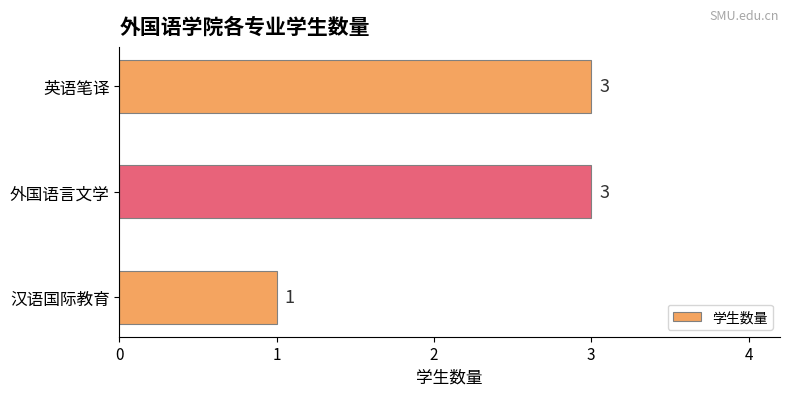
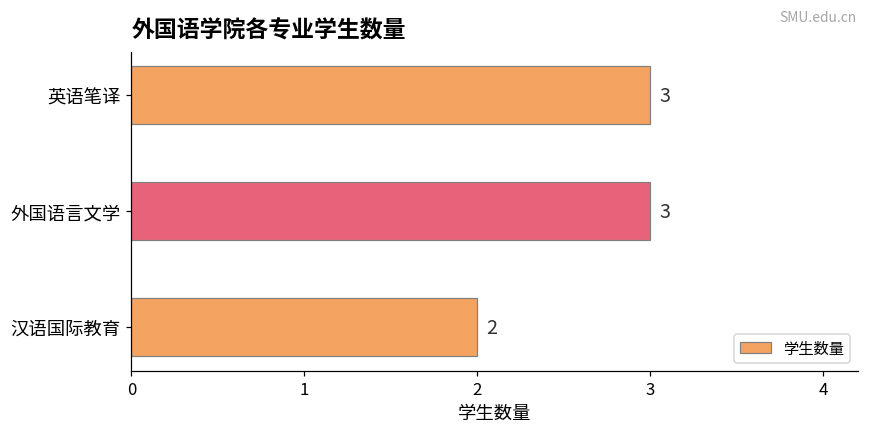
  {
    "英语笔译": 3,
    "外国语言文学": 3,
-   "汉语国际教育": 1
+   "汉语国际教育": 2
  }
